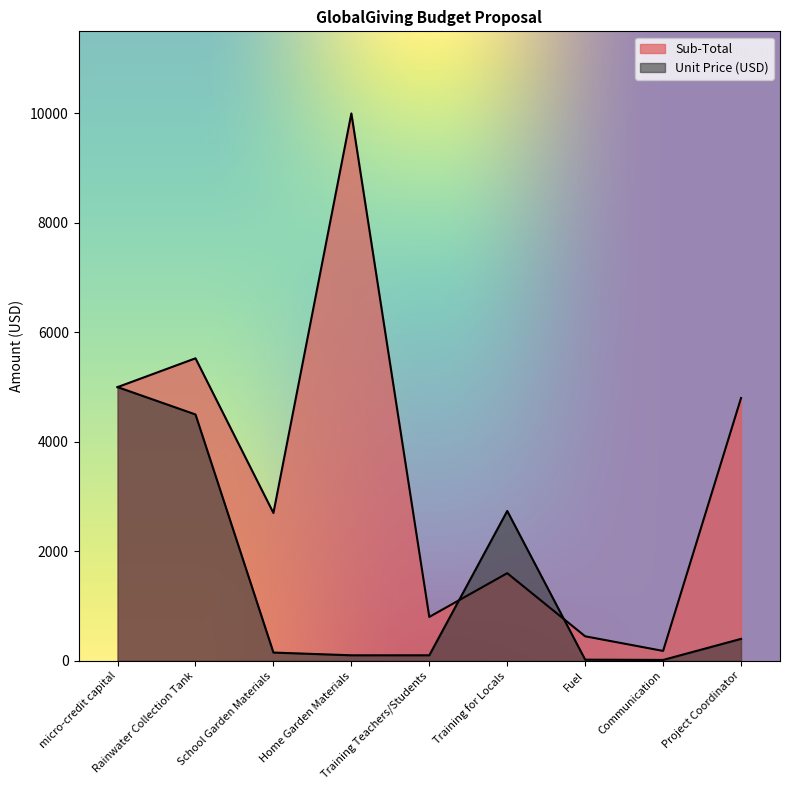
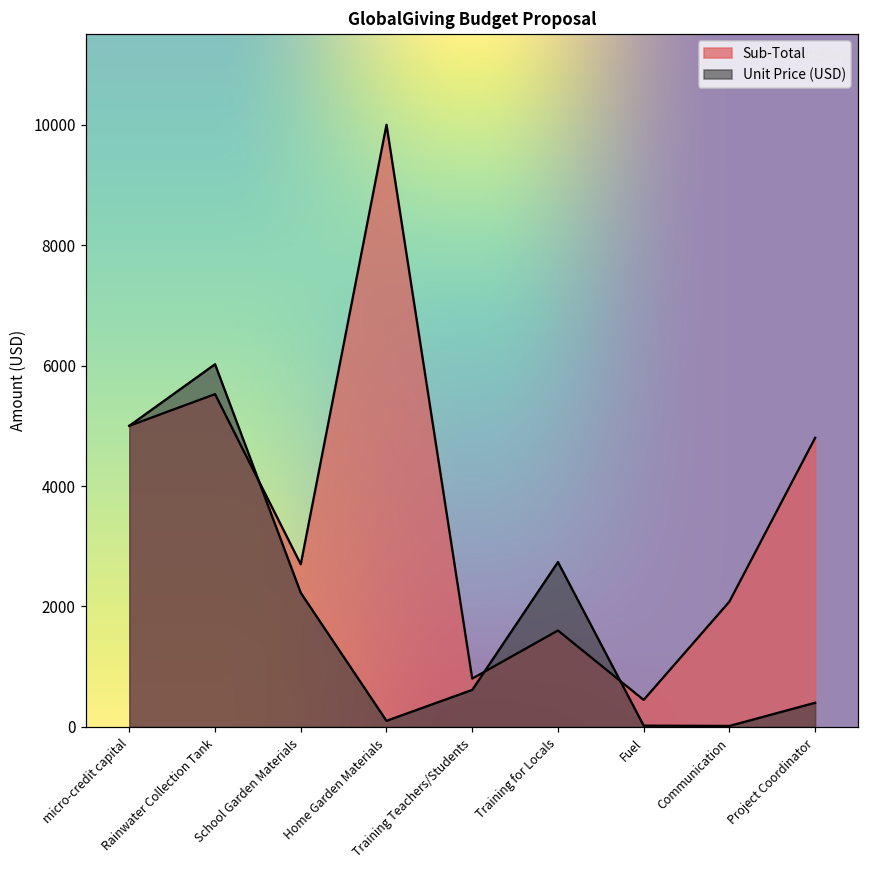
  {
    "Sub-Total": {
      "Rainwater Collection Tank": 5500,
      "School Garden Materials": 2700,
      "Home Garden Materials": 10000,
      "Training Teachers/Students": 800,
      "Training for Locals": 1600,
      "Fuel": 400,
-     "Communication": 200,
+     "Communication": 2100,
      "Project Coordinator": 4800
    },
    "Unit Price (USD)": {
-     "Rainwater Collection Tank": 4500,
-     "School Garden Materials": 200,
+     "Rainwater Collection Tank": 6000,
+     "School Garden Materials": 2200,
      "Home Garden Materials": 100,
-     "Training Teachers/Students": 100,
+     "Training Teachers/Students": 600,
      "Training for Locals": 2700,
      "Fuel": 0,
      "Communication": 0,
      "Project Coordinator": 400
    }
  }
